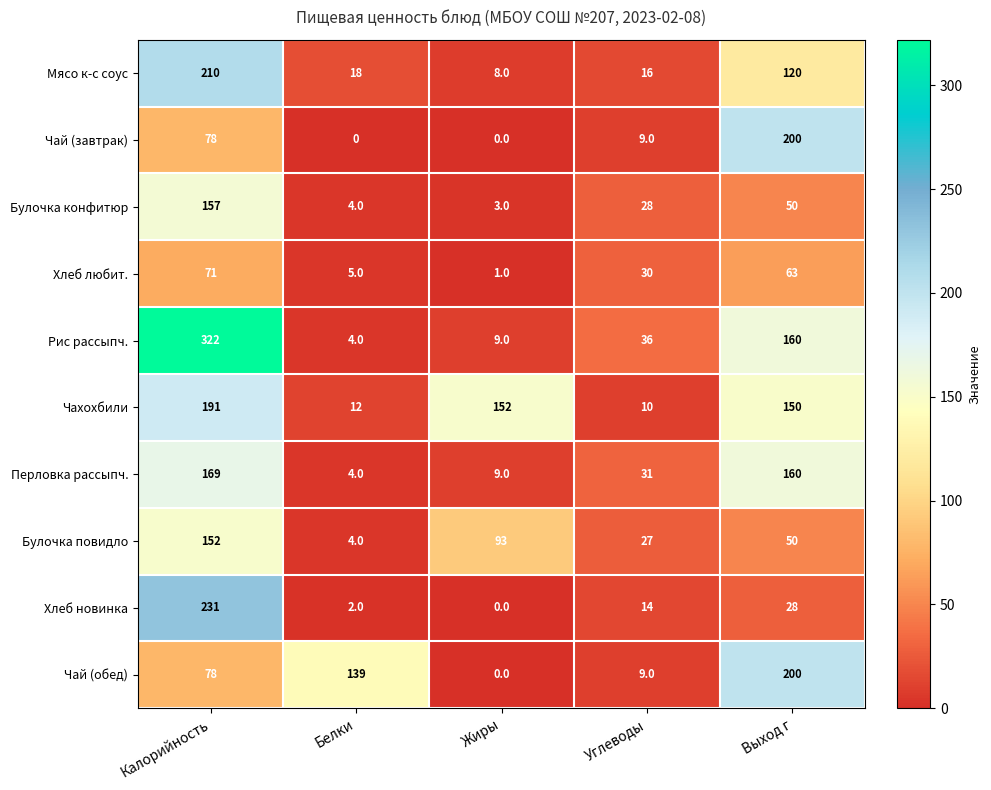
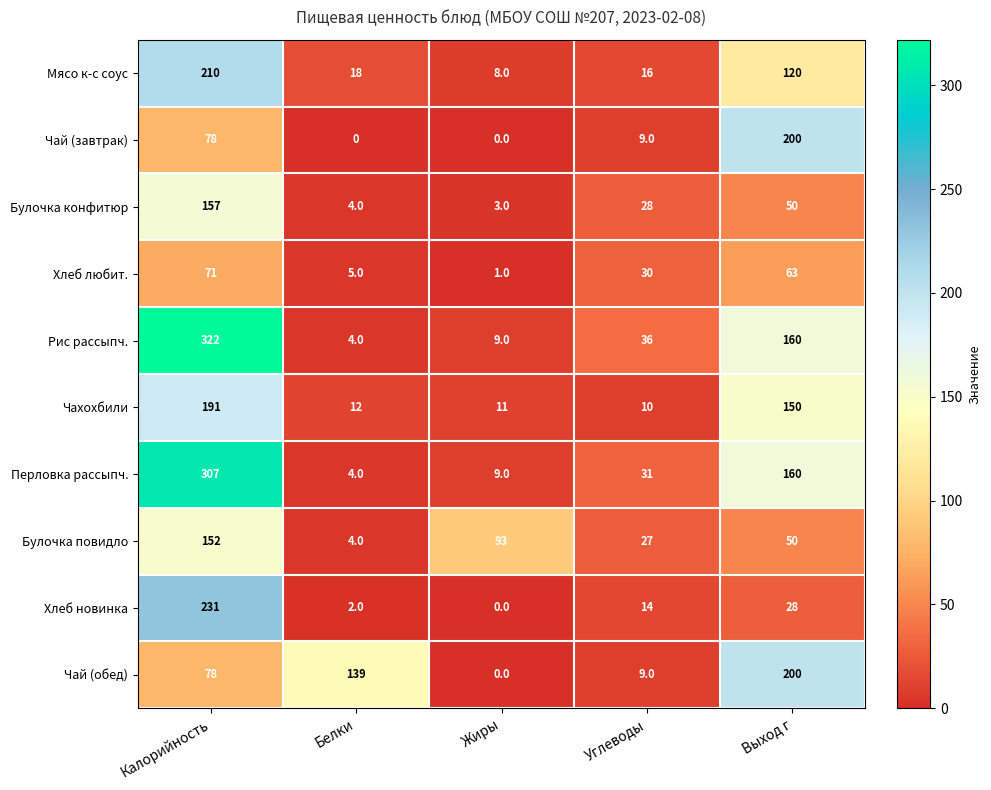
  {
    "Мясо к-с соус": {
      "Калорийность": 210,
      "Белки": 18,
      "Жиры": 8.0,
      "Углеводы": 16,
      "Выход г": 120
    },
    "Чай (завтрак)": {
      "Калорийность": 78,
      "Белки": 0,
      "Жиры": 0.0,
      "Углеводы": 9.0,
      "Выход г": 200
    },
    "Булочка конфитюр": {
      "Калорийность": 157,
      "Белки": 4.0,
      "Жиры": 3.0,
      "Углеводы": 28,
      "Выход г": 50
    },
    "Хлеб любит.": {
      "Калорийность": 71,
      "Белки": 5.0,
      "Жиры": 1.0,
      "Углеводы": 30,
      "Выход г": 63
    },
    "Рис раcсыпч.": {
      "Калорийность": 322,
      "Белки": 4.0,
      "Жиры": 9.0,
      "Углеводы": 36,
      "Выход г": 160
    },
    "Чахохбили": {
      "Калорийность": 191,
      "Белки": 12,
-     "Жиры": 152,
+     "Жиры": 11,
      "Углеводы": 10,
      "Выход г": 150
    },
    "Перловка раcсыпч.": {
-     "Калорийность": 169,
+     "Калорийность": 307,
      "Белки": 4.0,
      "Жиры": 9.0,
      "Углеводы": 31,
      "Выход г": 160
    },
    "Булочка повидло": {
      "Калорийность": 152,
      "Белки": 4.0,
      "Жиры": 93,
      "Углеводы": 27,
      "Выход г": 50
    },
    "Хлеб новинка": {
      "Калорийность": 231,
      "Белки": 2.0,
      "Жиры": 0.0,
      "Углеводы": 14,
      "Выход г": 28
    },
    "Чай (обед)": {
      "Калорийность": 78,
      "Белки": 139,
      "Жиры": 0.0,
      "Углеводы": 9.0,
      "Выход г": 200
    }
  }
